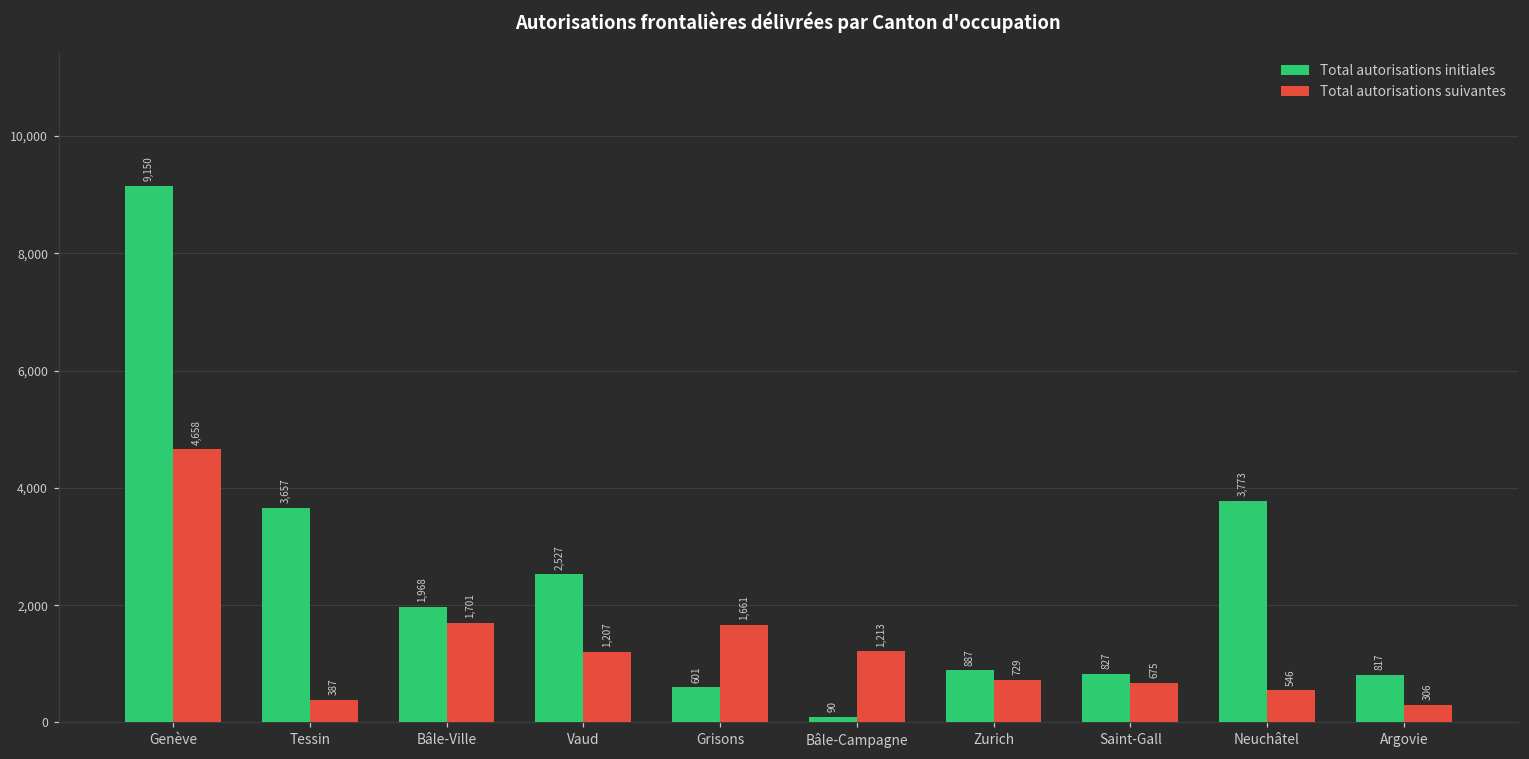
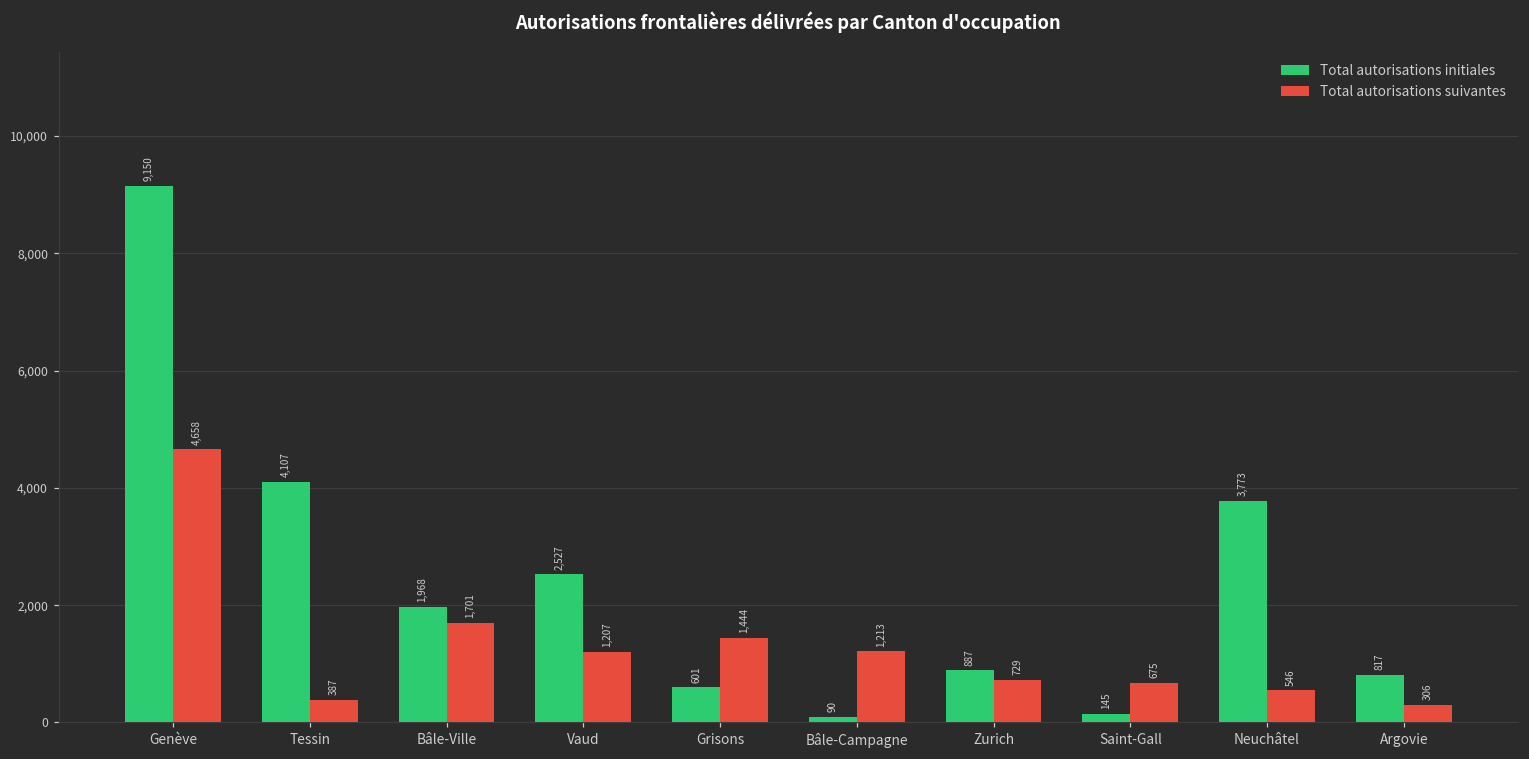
  {
    "Total autorisations initiales": {
      "Genève": "9,150",
-     "Tessin": "3,657",
+     "Tessin": "4,107",
      "Bâle-Ville": "1,968",
      "Vaud": "2,527",
      "Grisons": "601",
      "Bâle-Campagne": "90",
      "Zurich": "887",
-     "Saint-Gall": "827",
+     "Saint-Gall": "145",
      "Neuchâtel": "3,773",
      "Argovie": "817"
    },
    "Total autorisations suivantes": {
      "Genève": "4,658",
      "Tessin": "387",
      "Bâle-Ville": "1,701",
      "Vaud": "1,207",
-     "Grisons": "1,661",
+     "Grisons": "1,444",
      "Bâle-Campagne": "1,213",
      "Zurich": "729",
      "Saint-Gall": "675",
      "Neuchâtel": "546",
      "Argovie": "306"
    }
  }
